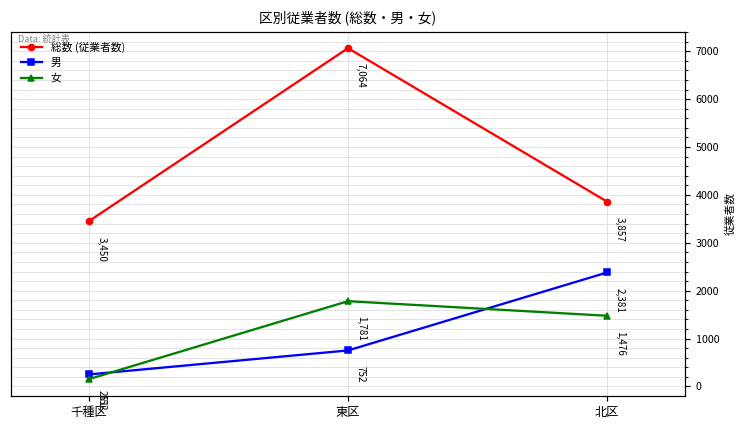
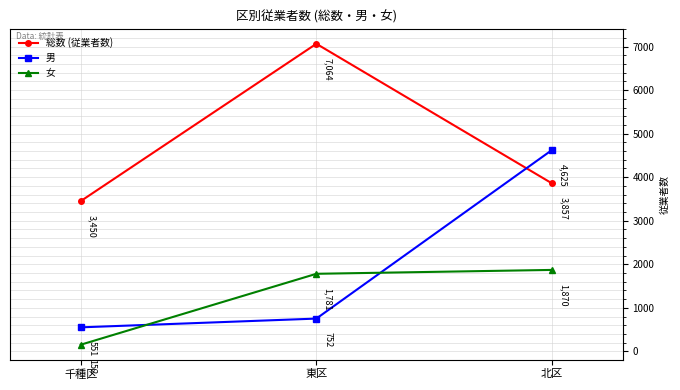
  {
    "総数 (従業者数)": {
      "千種区": "3,450",
      "東区": "7,064",
      "北区": "3,857"
    },
    "男": {
-     "千種区": "251",
+     "千種区": "551",
      "東区": "752",
-     "北区": "2,381"
+     "北区": "4,625"
    },
    "女": {
      "千種区": "152",
      "東区": "1,781",
-     "北区": "1,476"
+     "北区": "1,870"
    }
  }
